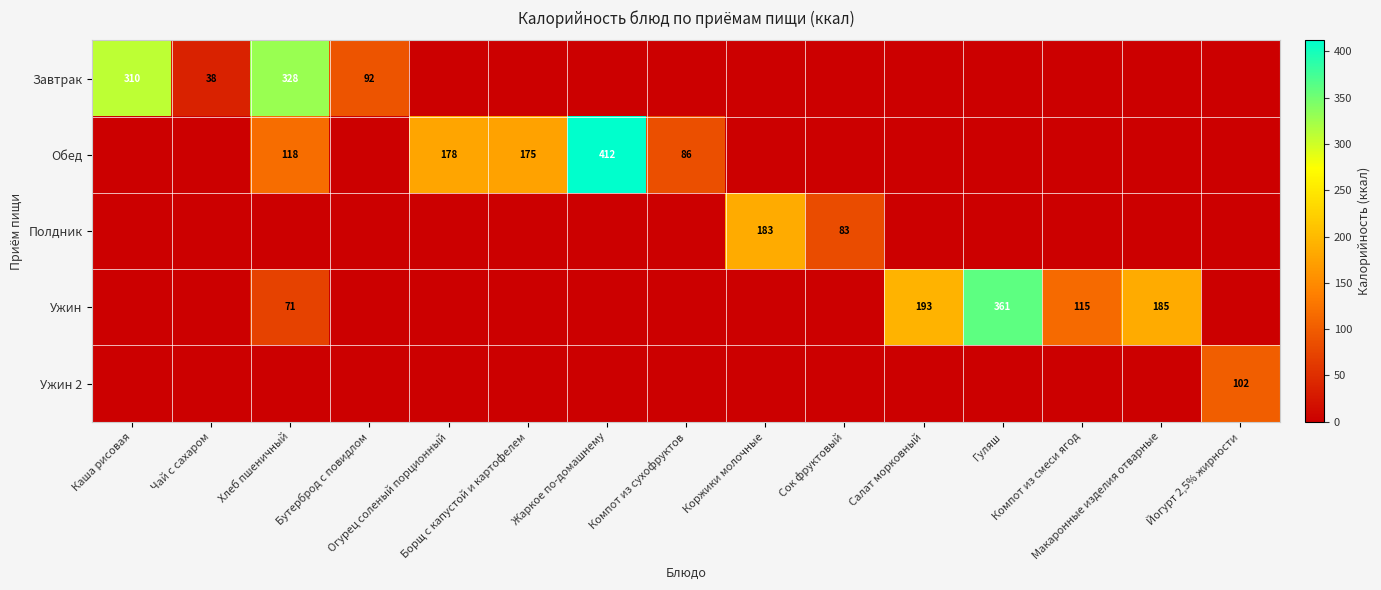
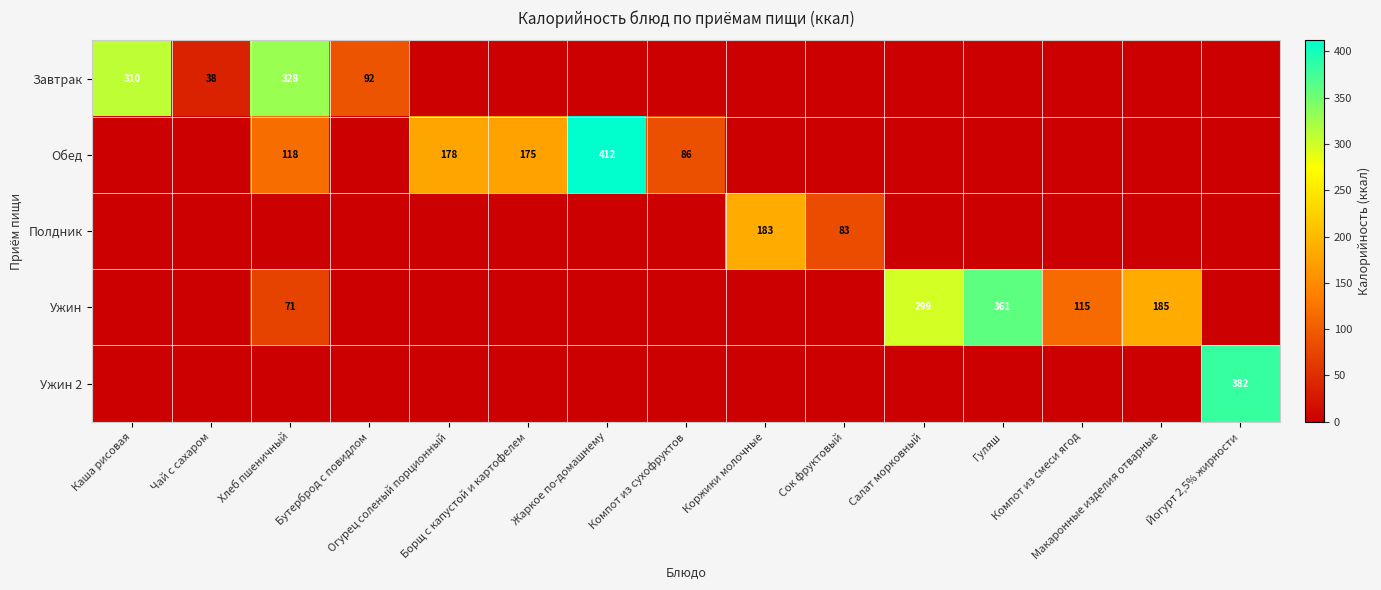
  {
    "Завтрак": {
      "Каша рисовая": 310,
      "Чай с сахаром": 38,
      "Хлеб пшеничный": 328,
      "Бутерброд с повидлом": 92
    },
    "Обед": {
      "Хлеб пшеничный": 118,
      "Огурец соленый порционный": 178,
      "Борщ с капустой и картофелем": 175,
      "Жаркое по-домашнему": 412,
      "Компот из сухофруктов": 86
    },
    "Полдник": {
      "Коржики молочные": 183,
      "Сок фруктовый": 83
    },
    "Ужин": {
      "Хлеб пшеничный": 71,
-     "Салат морковный": 193,
+     "Салат морковный": 299,
      "Гуляш": 361,
      "Компот из смеси ягод": 115,
      "Макаронные изделия отварные": 185
    },
    "Ужин 2": {
-     "Йогурт 2,5% жирности": 102
+     "Йогурт 2,5% жирности": 382
    }
  }
